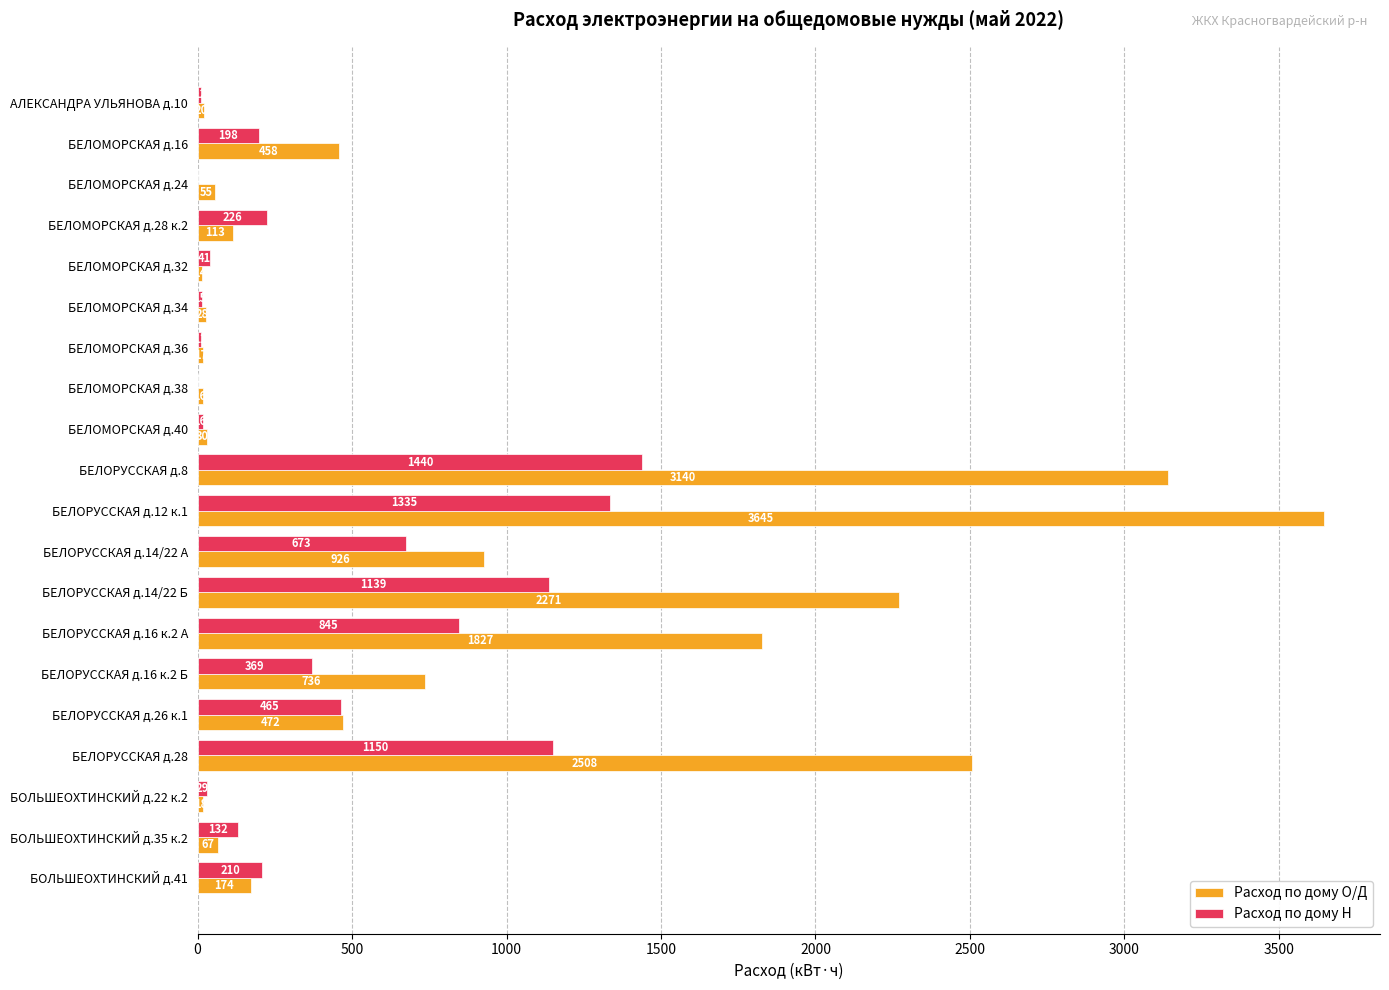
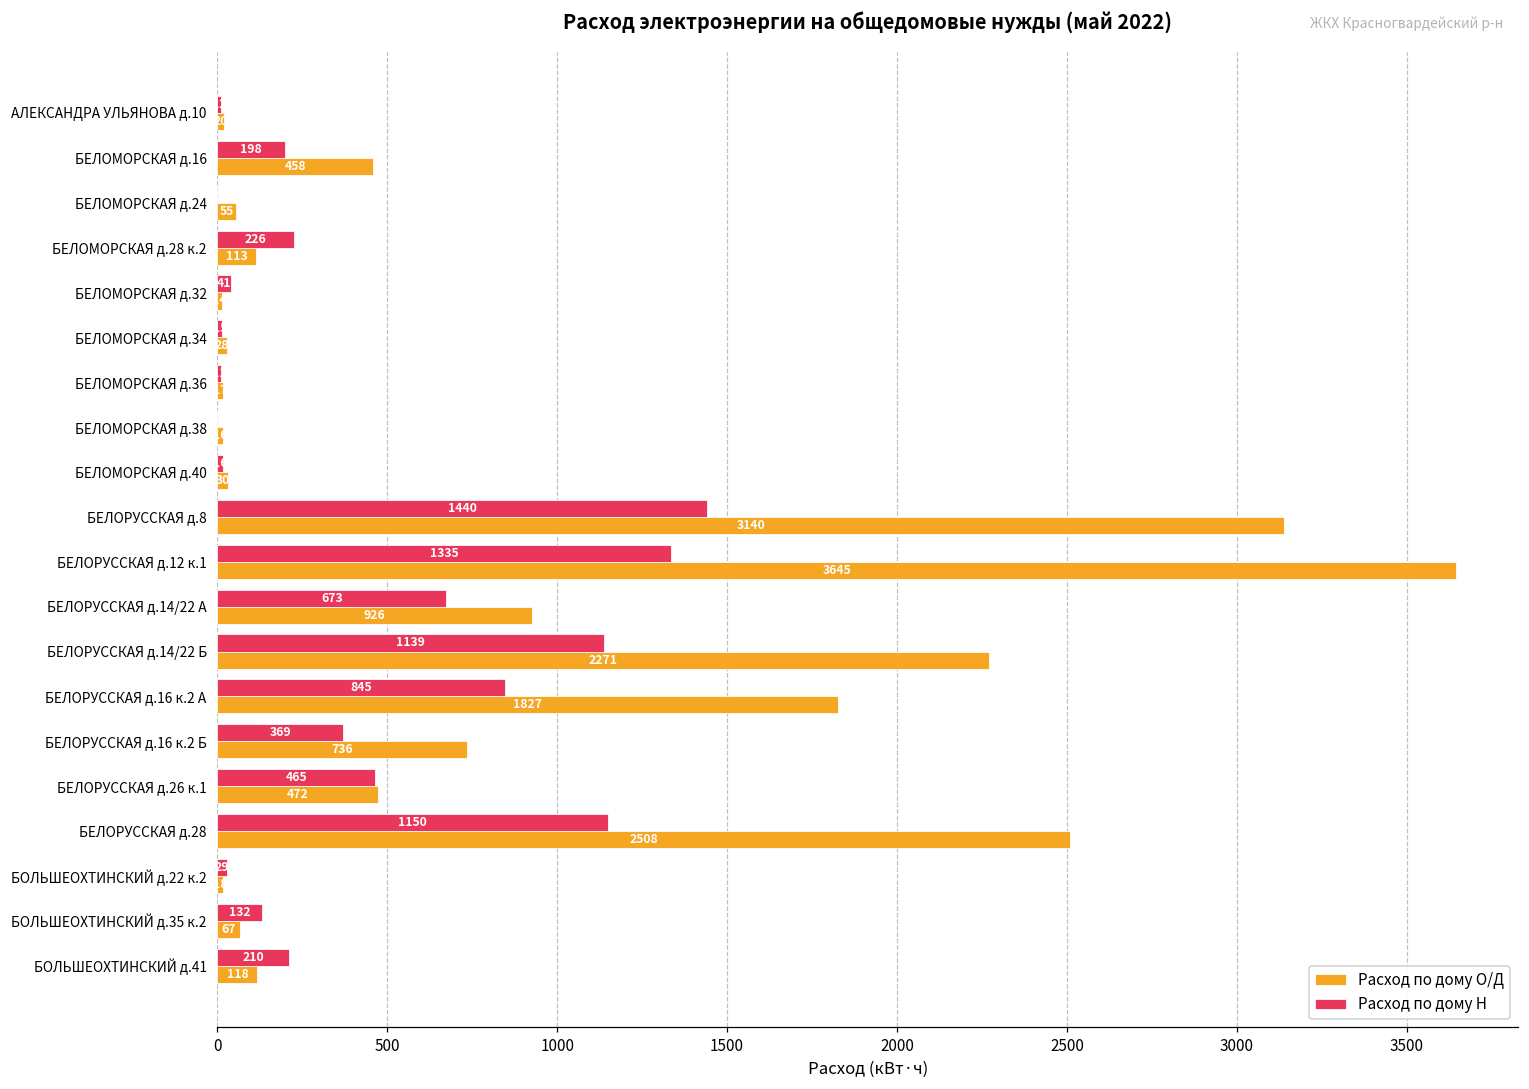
  {
    "Расход по дому О/Д": {
      "БЕЛОМОРСКАЯ д.16": 458,
      "БЕЛОМОРСКАЯ д.24": 55,
      "БЕЛОМОРСКАЯ д.28 к.2": 113,
      "БЕЛОРУССКАЯ д.8": 3140,
      "БЕЛОРУССКАЯ д.12 к.1": 3645,
      "БЕЛОРУССКАЯ д.14/22 А": 926,
      "БЕЛОРУССКАЯ д.14/22 Б": 2271,
      "БЕЛОРУССКАЯ д.16 к.2 А": 1827,
      "БЕЛОРУССКАЯ д.16 к.2 Б": 736,
      "БЕЛОРУССКАЯ д.26 к.1": 472,
      "БЕЛОРУССКАЯ д.28": 2508,
      "БОЛЬШЕОХТИНСКИЙ д.35 к.2": 67,
-     "БОЛЬШЕОХТИНСКИЙ д.41": 174
+     "БОЛЬШЕОХТИНСКИЙ д.41": 118
    },
    "Расход по дому Н": {
      "БЕЛОМОРСКАЯ д.16": 198,
      "БЕЛОМОРСКАЯ д.28 к.2": 226,
      "БЕЛОМОРСКАЯ д.32": 41,
      "БЕЛОРУССКАЯ д.8": 1440,
      "БЕЛОРУССКАЯ д.12 к.1": 1335,
      "БЕЛОРУССКАЯ д.14/22 А": 673,
      "БЕЛОРУССКАЯ д.14/22 Б": 1139,
      "БЕЛОРУССКАЯ д.16 к.2 А": 845,
      "БЕЛОРУССКАЯ д.16 к.2 Б": 369,
      "БЕЛОРУССКАЯ д.26 к.1": 465,
      "БЕЛОРУССКАЯ д.28": 1150,
      "БОЛЬШЕОХТИНСКИЙ д.35 к.2": 132,
      "БОЛЬШЕОХТИНСКИЙ д.41": 210
    }
  }
